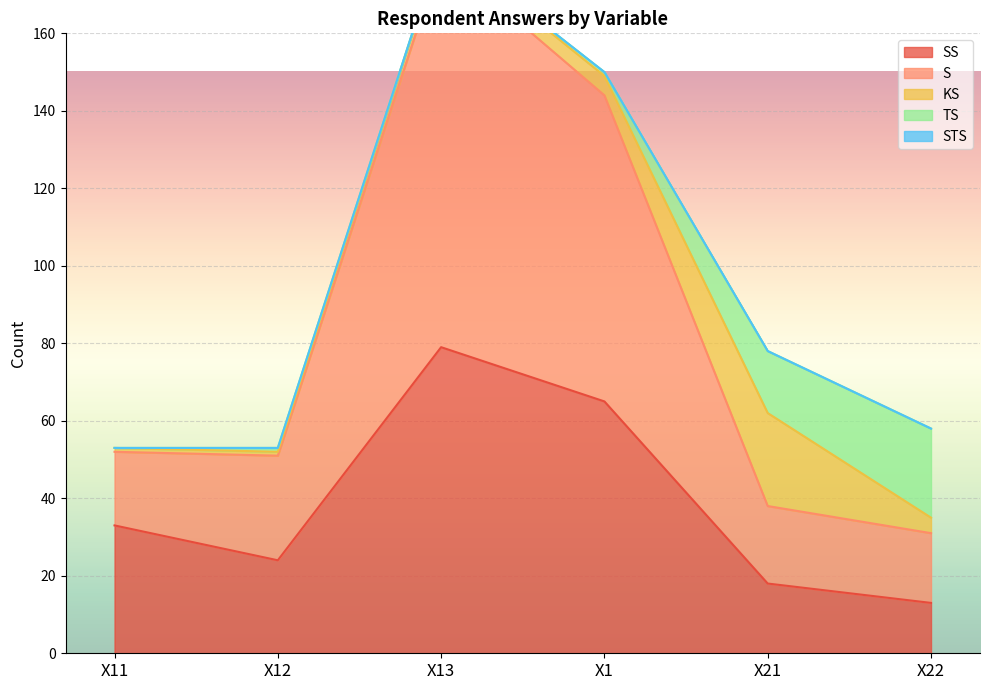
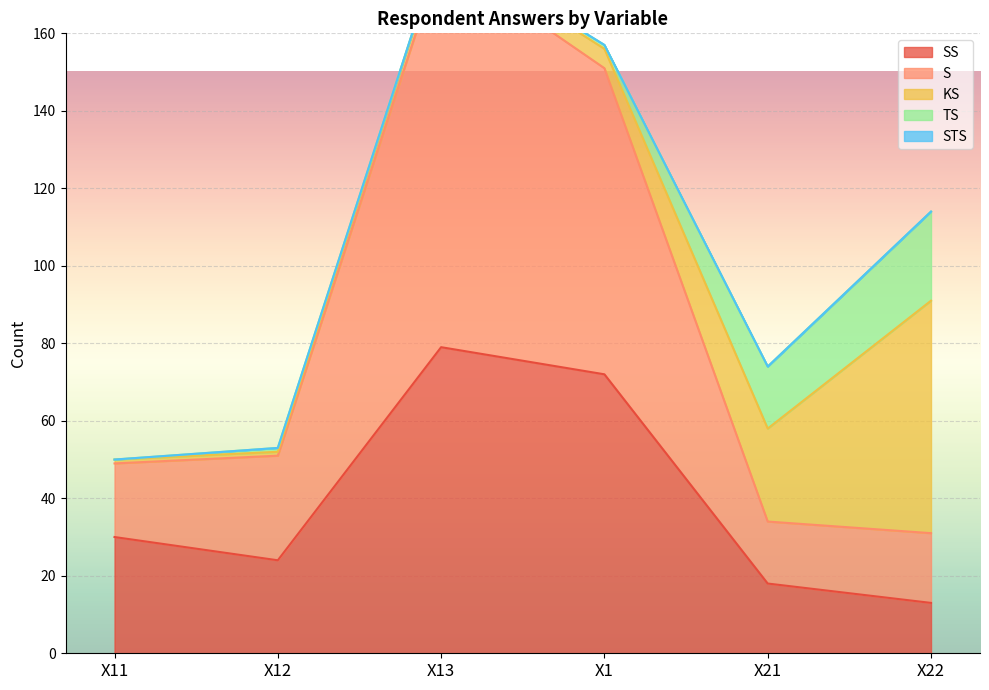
  {
    "SS": {
-     "X11": 33,
+     "X11": 30,
      "X12": 24,
      "X13": 79,
-     "X1": 65,
+     "X1": 72,
      "X21": 18,
      "X22": 13
    },
    "S": {
      "X11": 19,
      "X12": 27,
      "X1": 79,
-     "X21": 20,
+     "X21": 16,
      "X22": 18
    },
    "KS": {
      "X12": 1,
      "X1": 5,
      "X21": 24,
-     "X22": 4
+     "X22": 60
    }
  }
